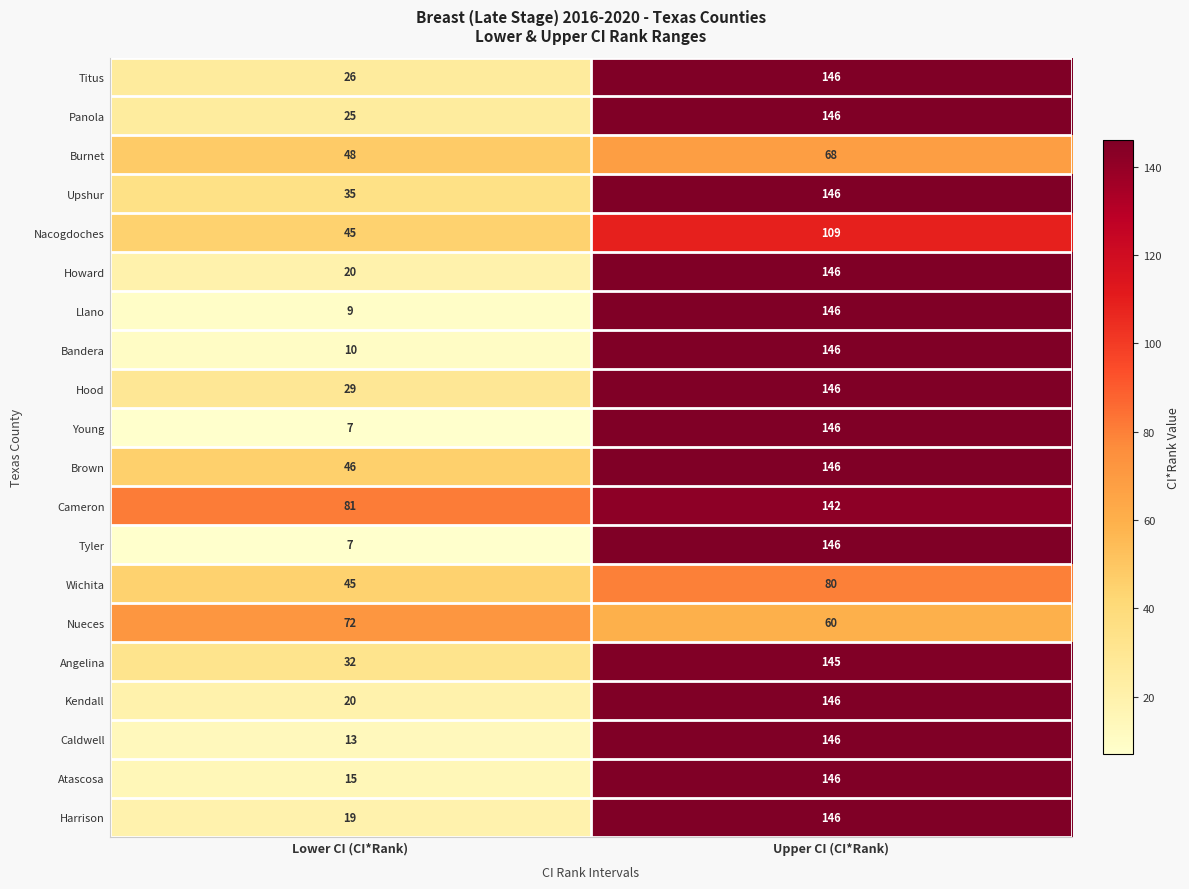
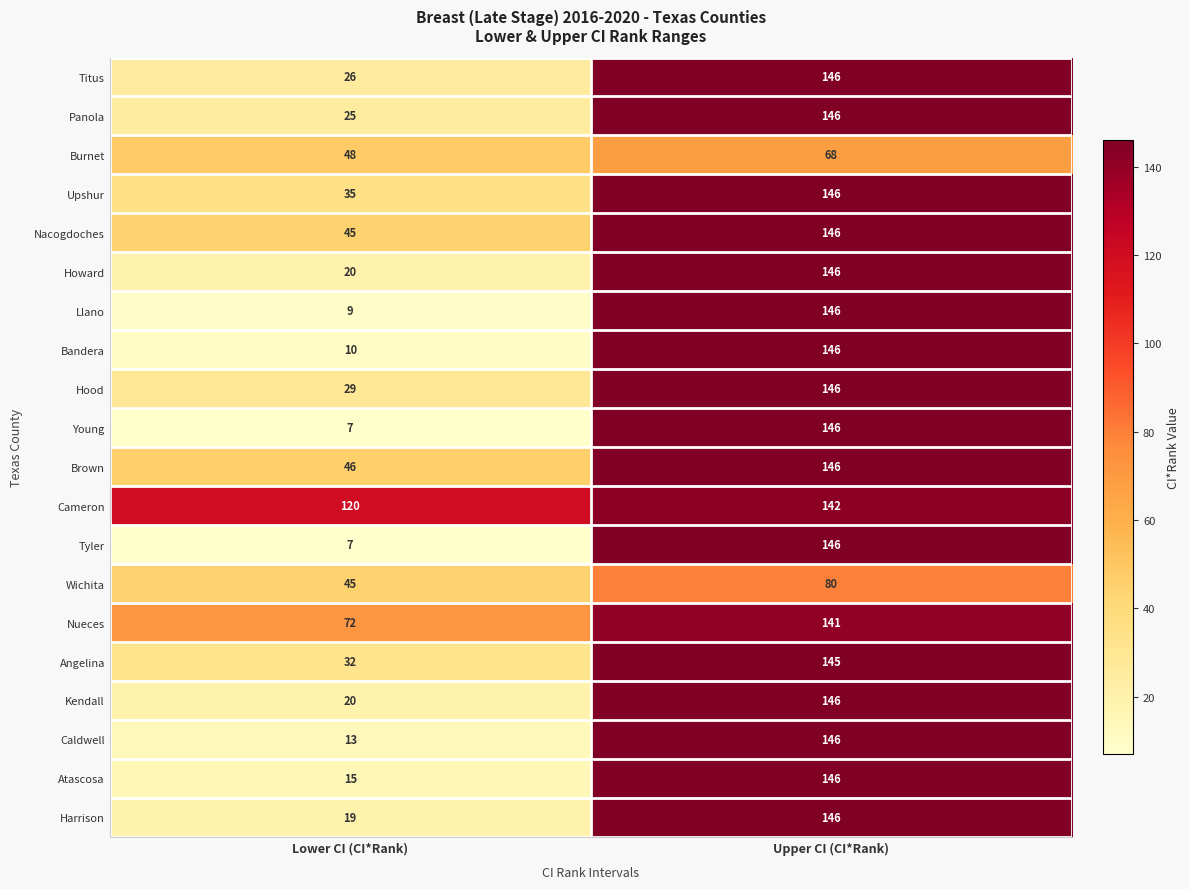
  {
    "Titus": {
      "Lower CI (CI*Rank)": 26,
      "Upper CI (CI*Rank)": 146
    },
    "Panola": {
      "Lower CI (CI*Rank)": 25,
      "Upper CI (CI*Rank)": 146
    },
    "Burnet": {
      "Lower CI (CI*Rank)": 48,
      "Upper CI (CI*Rank)": 68
    },
    "Upshur": {
      "Lower CI (CI*Rank)": 35,
      "Upper CI (CI*Rank)": 146
    },
    "Nacogdoches": {
      "Lower CI (CI*Rank)": 45,
-     "Upper CI (CI*Rank)": 109
+     "Upper CI (CI*Rank)": 146
    },
    "Howard": {
      "Lower CI (CI*Rank)": 20,
      "Upper CI (CI*Rank)": 146
    },
    "Llano": {
      "Lower CI (CI*Rank)": 9,
      "Upper CI (CI*Rank)": 146
    },
    "Bandera": {
      "Lower CI (CI*Rank)": 10,
      "Upper CI (CI*Rank)": 146
    },
    "Hood": {
      "Lower CI (CI*Rank)": 29,
      "Upper CI (CI*Rank)": 146
    },
    "Young": {
      "Lower CI (CI*Rank)": 7,
      "Upper CI (CI*Rank)": 146
    },
    "Brown": {
      "Lower CI (CI*Rank)": 46,
      "Upper CI (CI*Rank)": 146
    },
    "Cameron": {
-     "Lower CI (CI*Rank)": 81,
+     "Lower CI (CI*Rank)": 120,
      "Upper CI (CI*Rank)": 142
    },
    "Tyler": {
      "Lower CI (CI*Rank)": 7,
      "Upper CI (CI*Rank)": 146
    },
    "Wichita": {
      "Lower CI (CI*Rank)": 45,
      "Upper CI (CI*Rank)": 80
    },
    "Nueces": {
      "Lower CI (CI*Rank)": 72,
-     "Upper CI (CI*Rank)": 60
+     "Upper CI (CI*Rank)": 141
    },
    "Angelina": {
      "Lower CI (CI*Rank)": 32,
      "Upper CI (CI*Rank)": 145
    },
    "Kendall": {
      "Lower CI (CI*Rank)": 20,
      "Upper CI (CI*Rank)": 146
    },
    "Caldwell": {
      "Lower CI (CI*Rank)": 13,
      "Upper CI (CI*Rank)": 146
    },
    "Atascosa": {
      "Lower CI (CI*Rank)": 15,
      "Upper CI (CI*Rank)": 146
    },
    "Harrison": {
      "Lower CI (CI*Rank)": 19,
      "Upper CI (CI*Rank)": 146
    }
  }
